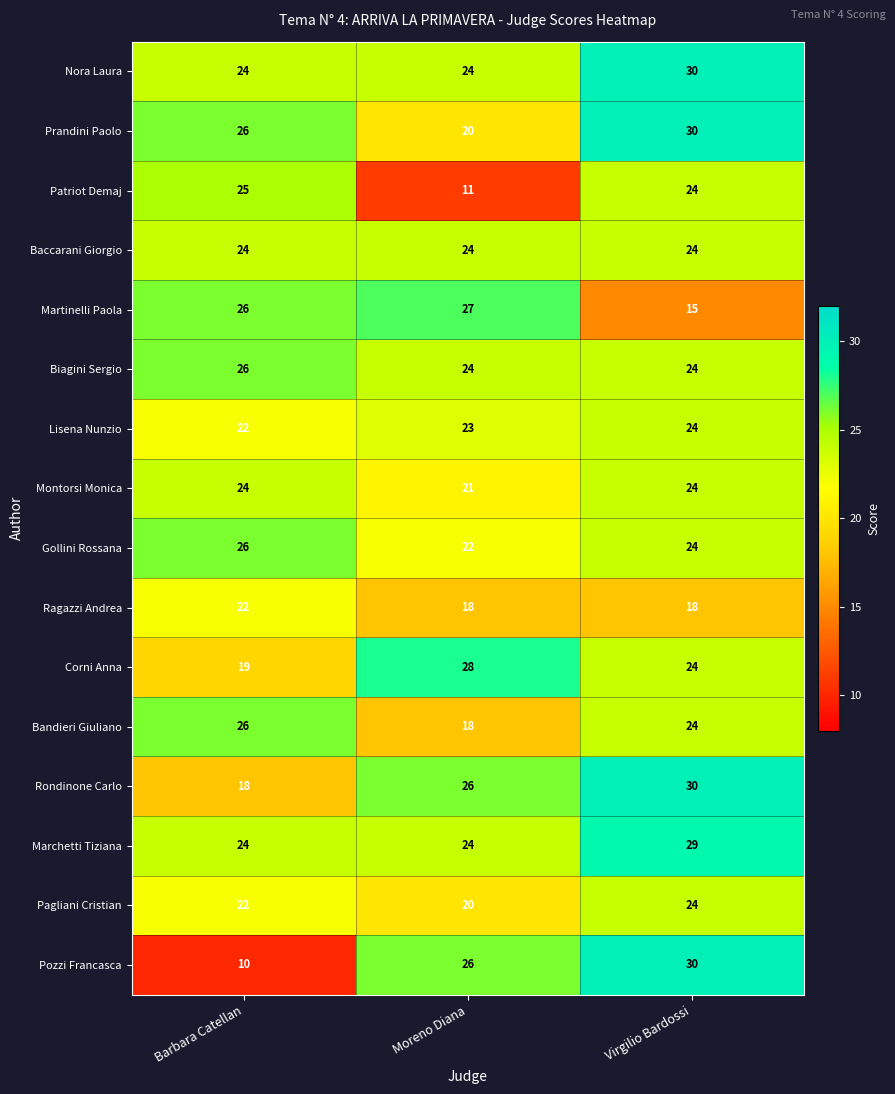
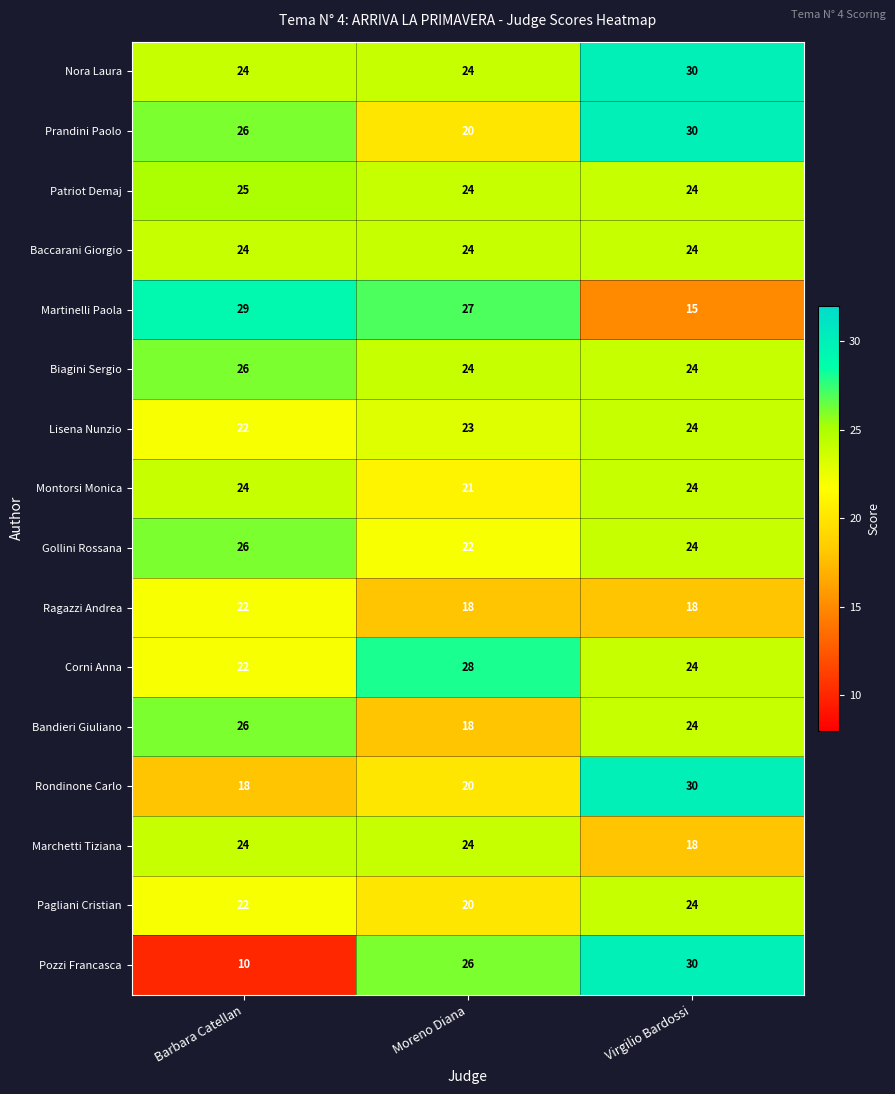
  {
    "Nora Laura": {
      "Barbara Catellan": 24,
      "Moreno Diana": 24,
      "Virgilio Bardossi": 30
    },
    "Prandini Paolo": {
      "Barbara Catellan": 26,
      "Moreno Diana": 20,
      "Virgilio Bardossi": 30
    },
    "Patriot Demaj": {
      "Barbara Catellan": 25,
-     "Moreno Diana": 11,
+     "Moreno Diana": 24,
      "Virgilio Bardossi": 24
    },
    "Baccarani Giorgio": {
      "Barbara Catellan": 24,
      "Moreno Diana": 24,
      "Virgilio Bardossi": 24
    },
    "Martinelli Paola": {
-     "Barbara Catellan": 26,
+     "Barbara Catellan": 29,
      "Moreno Diana": 27,
      "Virgilio Bardossi": 15
    },
    "Biagini Sergio": {
      "Barbara Catellan": 26,
      "Moreno Diana": 24,
      "Virgilio Bardossi": 24
    },
    "Lisena Nunzio": {
      "Barbara Catellan": 22,
      "Moreno Diana": 23,
      "Virgilio Bardossi": 24
    },
    "Montorsi Monica": {
      "Barbara Catellan": 24,
      "Moreno Diana": 21,
      "Virgilio Bardossi": 24
    },
    "Gollini Rossana": {
      "Barbara Catellan": 26,
      "Moreno Diana": 22,
      "Virgilio Bardossi": 24
    },
    "Ragazzi Andrea": {
      "Barbara Catellan": 22,
      "Moreno Diana": 18,
      "Virgilio Bardossi": 18
    },
    "Corni Anna": {
-     "Barbara Catellan": 19,
+     "Barbara Catellan": 22,
      "Moreno Diana": 28,
      "Virgilio Bardossi": 24
    },
    "Bandieri Giuliano": {
      "Barbara Catellan": 26,
      "Moreno Diana": 18,
      "Virgilio Bardossi": 24
    },
    "Rondinone Carlo": {
      "Barbara Catellan": 18,
-     "Moreno Diana": 26,
+     "Moreno Diana": 20,
      "Virgilio Bardossi": 30
    },
    "Marchetti Tiziana": {
      "Barbara Catellan": 24,
      "Moreno Diana": 24,
-     "Virgilio Bardossi": 29
+     "Virgilio Bardossi": 18
    },
    "Pagliani Cristian": {
      "Barbara Catellan": 22,
      "Moreno Diana": 20,
      "Virgilio Bardossi": 24
    },
    "Pozzi Francasca": {
      "Barbara Catellan": 10,
      "Moreno Diana": 26,
      "Virgilio Bardossi": 30
    }
  }
